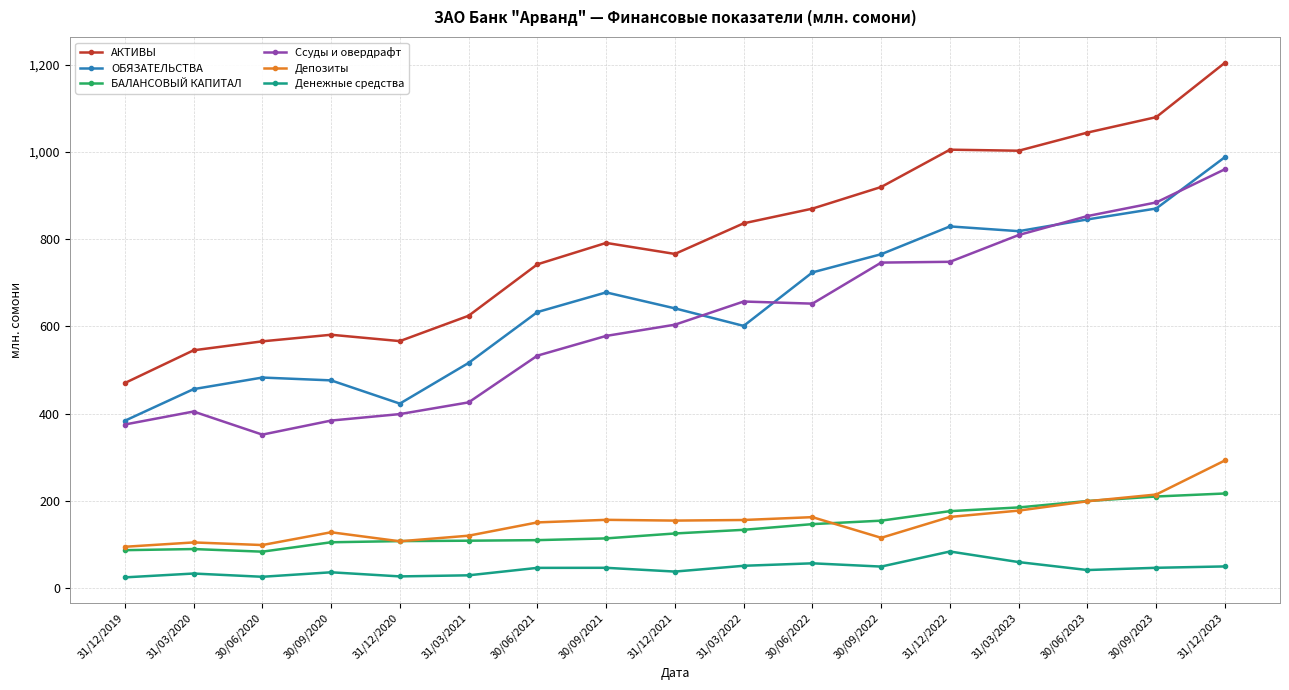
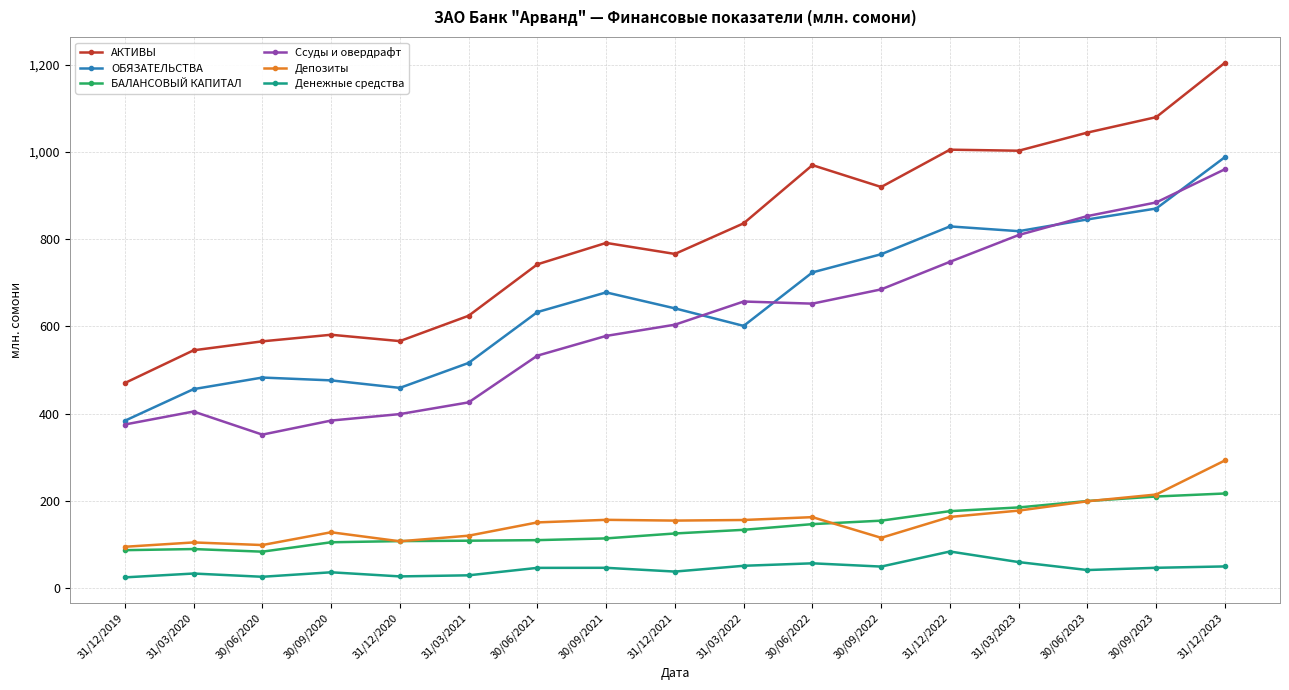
  {
    "АКТИВЫ": {
      "31/12/2019": "470",
      "31/03/2020": "550",
      "30/06/2020": "570",
      "30/09/2020": "580",
      "31/12/2020": "570",
      "31/03/2021": "620",
      "30/06/2021": "740",
      "30/09/2021": "790",
      "31/12/2021": "770",
      "31/03/2022": "840",
-     "30/06/2022": "870",
+     "30/06/2022": "970",
      "30/09/2022": "920",
      "31/12/2022": "1,010",
      "31/03/2023": "1,000",
      "30/06/2023": "1,040",
      "30/09/2023": "1,080",
      "31/12/2023": "1,200"
    },
    "ОБЯЗАТЕЛЬСТВА": {
      "31/12/2019": "380",
      "31/03/2020": "460",
      "30/06/2020": "480",
      "30/09/2020": "480",
-     "31/12/2020": "420",
+     "31/12/2020": "460",
      "31/03/2021": "520",
      "30/06/2021": "630",
      "30/09/2021": "680",
      "31/12/2021": "640",
      "31/03/2022": "600",
      "30/06/2022": "720",
      "30/09/2022": "770",
      "31/12/2022": "830",
      "31/03/2023": "820",
      "30/06/2023": "850",
      "30/09/2023": "870",
      "31/12/2023": "990"
    },
    "Ссуды и овердрафт": {
      "31/12/2019": "370",
      "31/03/2020": "400",
      "30/06/2020": "350",
      "30/09/2020": "380",
      "31/12/2020": "400",
      "31/03/2021": "430",
      "30/06/2021": "530",
      "30/09/2021": "580",
      "31/12/2021": "600",
      "31/03/2022": "660",
      "30/06/2022": "650",
-     "30/09/2022": "750",
+     "30/09/2022": "680",
      "31/12/2022": "750",
      "31/03/2023": "810",
      "30/06/2023": "850",
      "30/09/2023": "880",
      "31/12/2023": "960"
    },
    "Депозиты": {
      "31/12/2019": "90",
      "31/03/2020": "100",
      "30/06/2020": "100",
      "30/09/2020": "130",
      "31/03/2021": "120",
      "30/06/2021": "150",
      "30/09/2021": "160",
      "31/12/2021": "150",
      "31/03/2022": "160",
      "30/06/2022": "160",
      "30/09/2022": "110",
      "31/12/2022": "160",
      "31/03/2023": "180",
      "31/12/2023": "290"
    }
  }
